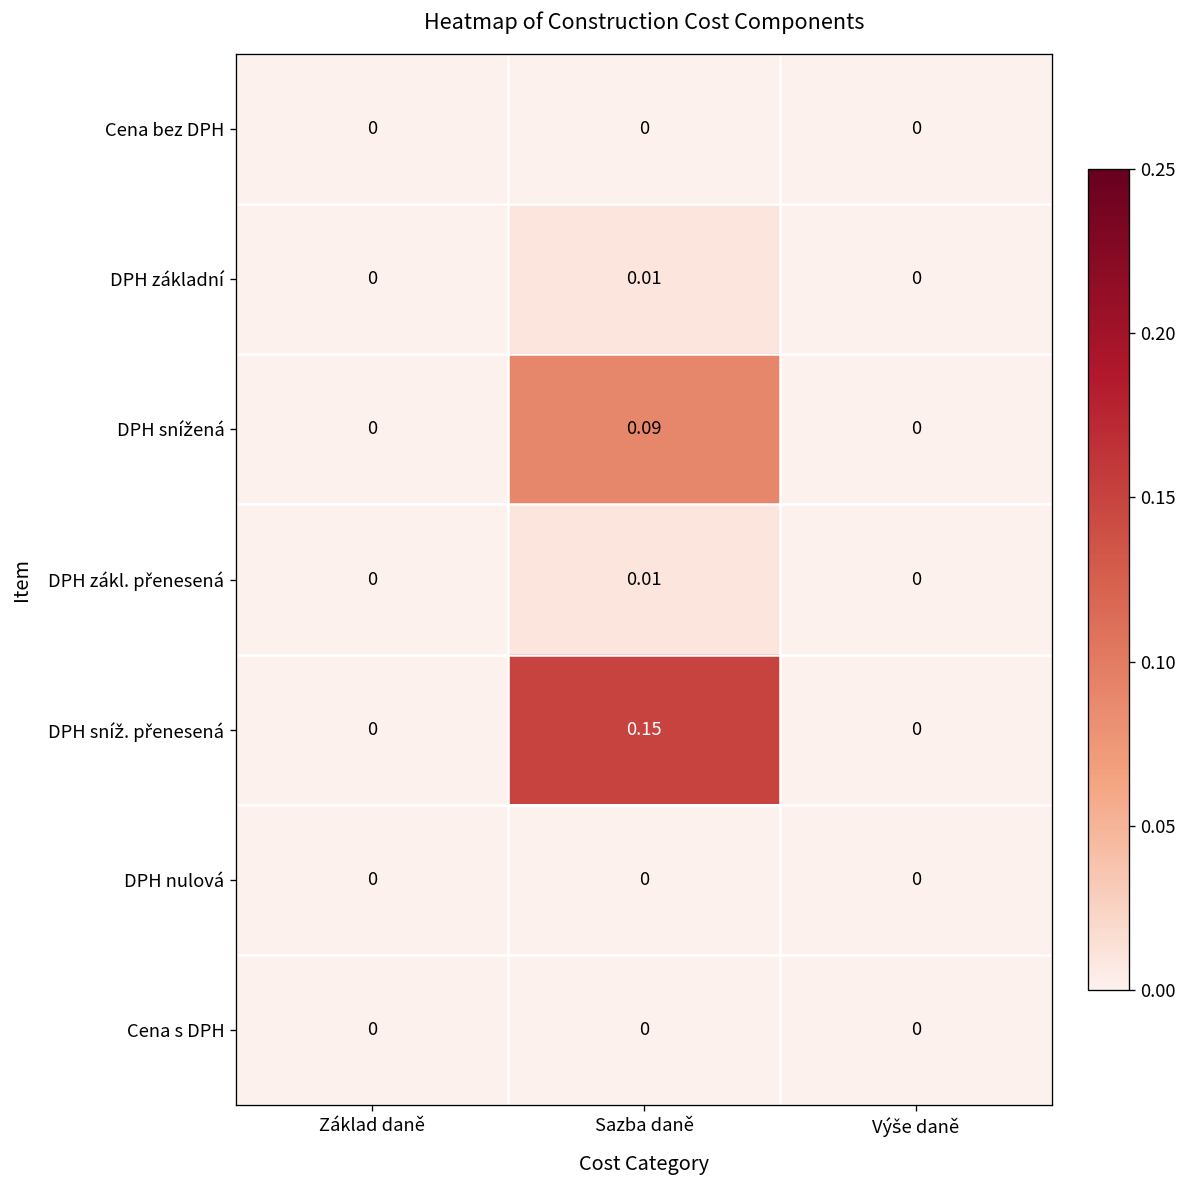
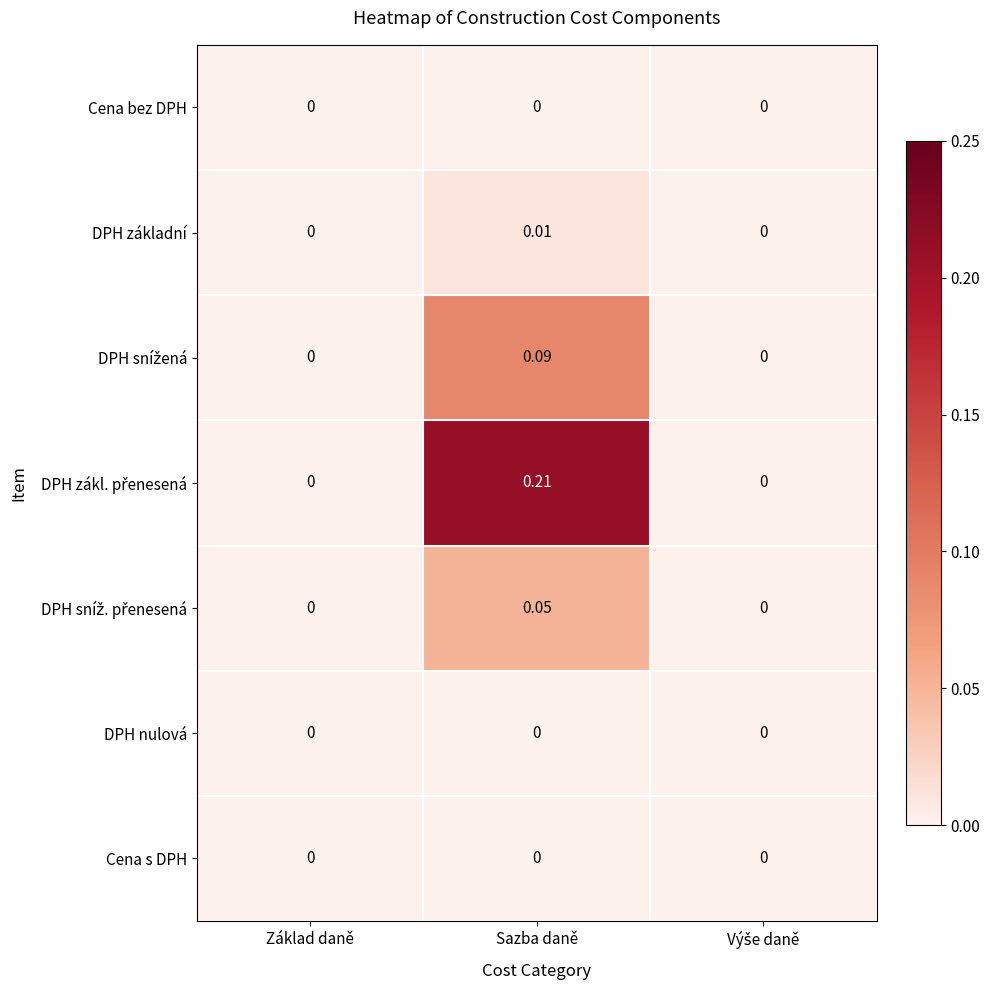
  {
    "Cena bez DPH": {
      "Základ daně": 0,
      "Sazba daně": 0,
      "Výše daně": 0
    },
    "DPH základní": {
      "Základ daně": 0,
      "Sazba daně": 0.01,
      "Výše daně": 0
    },
    "DPH snížená": {
      "Základ daně": 0,
      "Sazba daně": 0.09,
      "Výše daně": 0
    },
    "DPH zákl. přenesená": {
      "Základ daně": 0,
-     "Sazba daně": 0.01,
+     "Sazba daně": 0.21,
      "Výše daně": 0
    },
    "DPH sníž. přenesená": {
      "Základ daně": 0,
-     "Sazba daně": 0.15,
+     "Sazba daně": 0.05,
      "Výše daně": 0
    },
    "DPH nulová": {
      "Základ daně": 0,
      "Sazba daně": 0,
      "Výše daně": 0
    },
    "Cena s DPH": {
      "Základ daně": 0,
      "Sazba daně": 0,
      "Výše daně": 0
    }
  }
